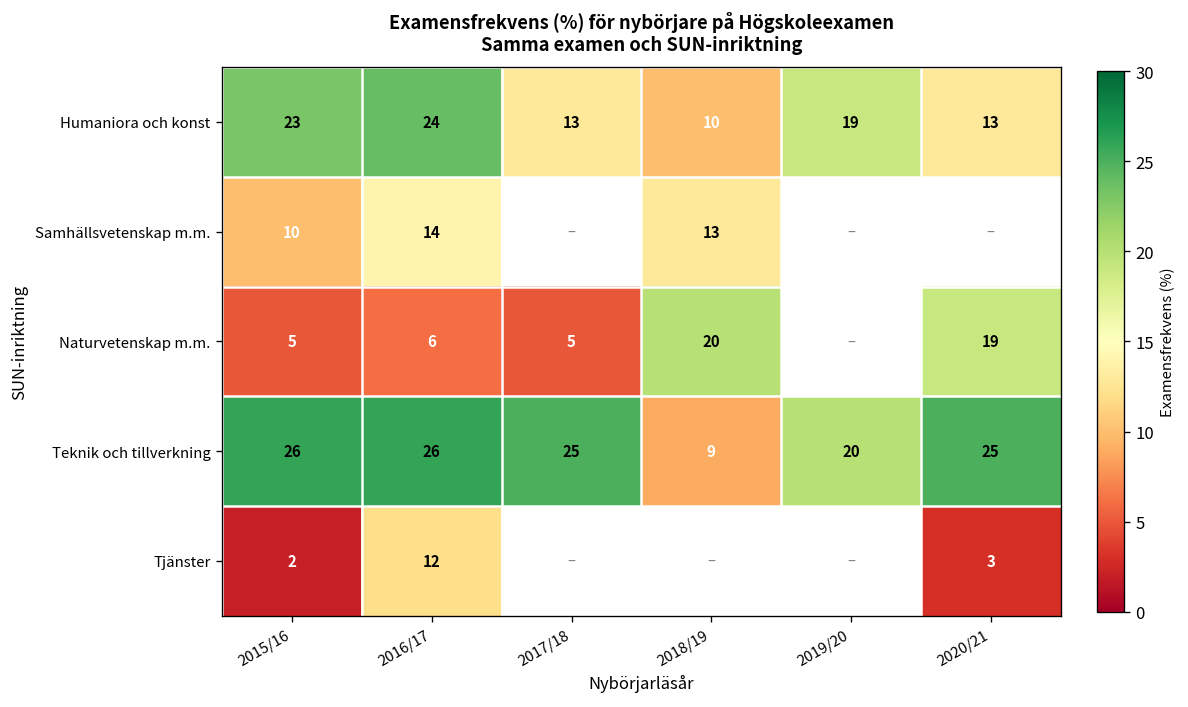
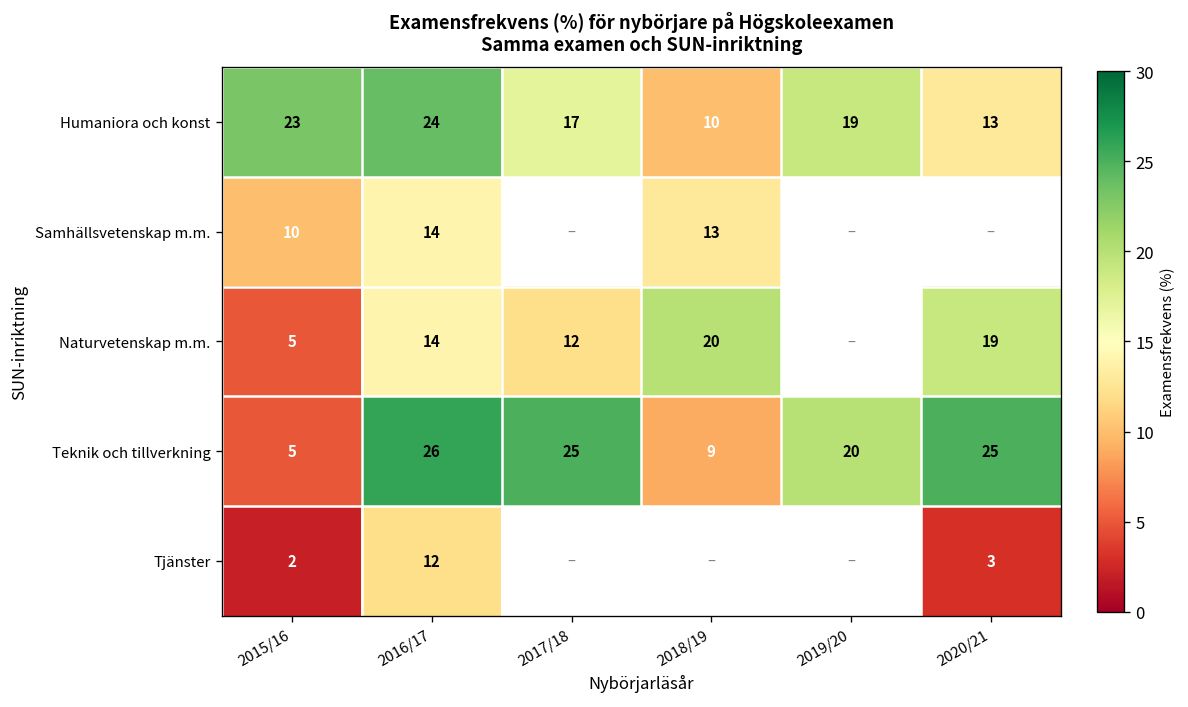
  {
    "Humaniora och konst": {
      "2015/16": 23,
      "2016/17": 24,
-     "2017/18": 13,
+     "2017/18": 17,
      "2018/19": 10,
      "2019/20": 19,
      "2020/21": 13
    },
    "Samhällsvetenskap m.m.": {
      "2015/16": 10,
      "2016/17": 14,
      "2018/19": 13
    },
    "Naturvetenskap m.m.": {
      "2015/16": 5,
-     "2016/17": 6,
-     "2017/18": 5,
+     "2016/17": 14,
+     "2017/18": 12,
      "2018/19": 20,
      "2020/21": 19
    },
    "Teknik och tillverkning": {
-     "2015/16": 26,
+     "2015/16": 5,
      "2016/17": 26,
      "2017/18": 25,
      "2018/19": 9,
      "2019/20": 20,
      "2020/21": 25
    },
    "Tjänster": {
      "2015/16": 2,
      "2016/17": 12,
      "2020/21": 3
    }
  }
